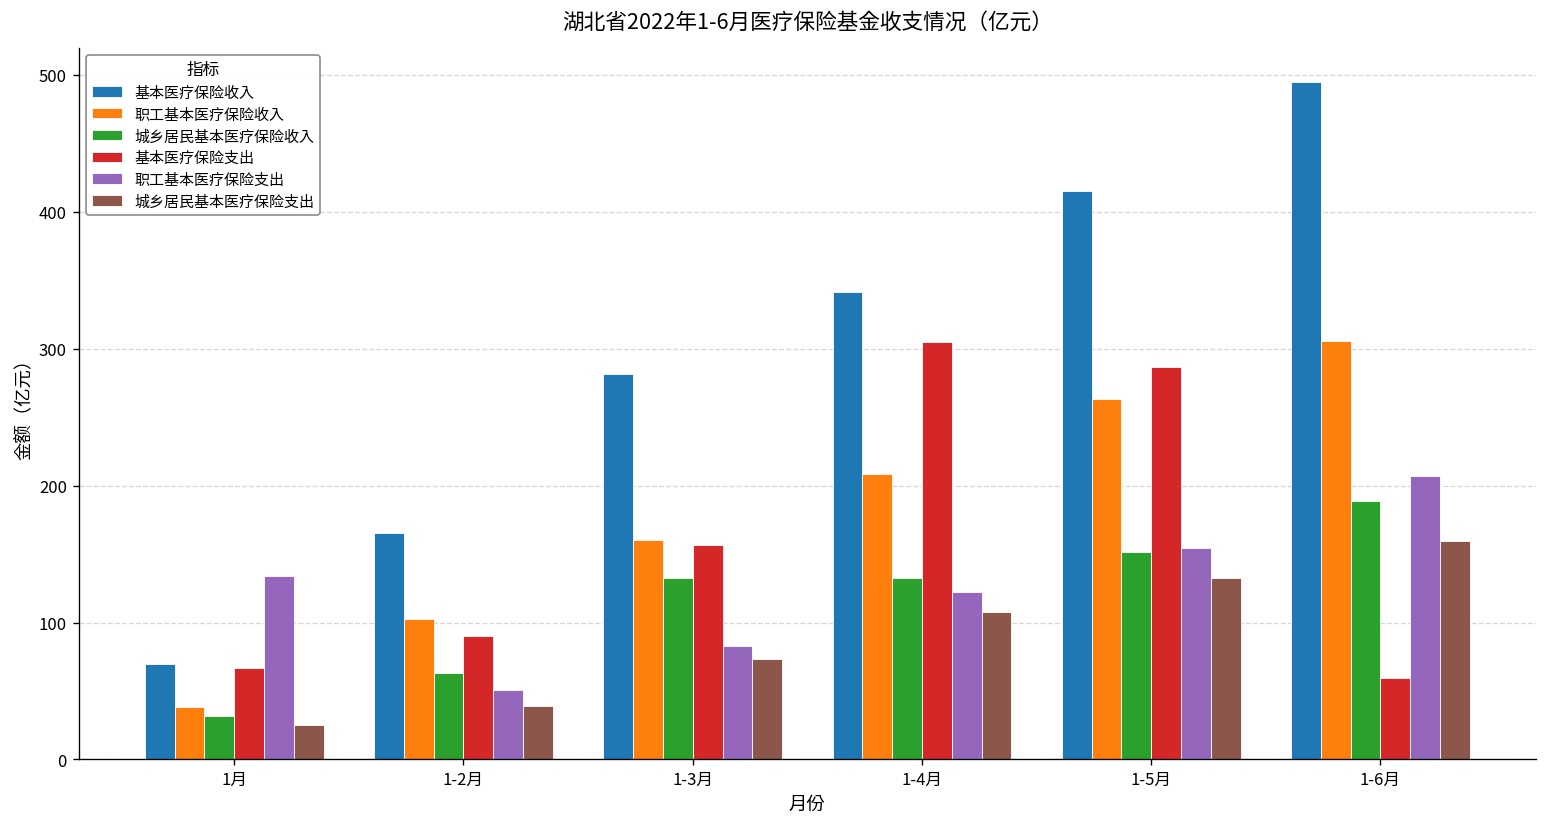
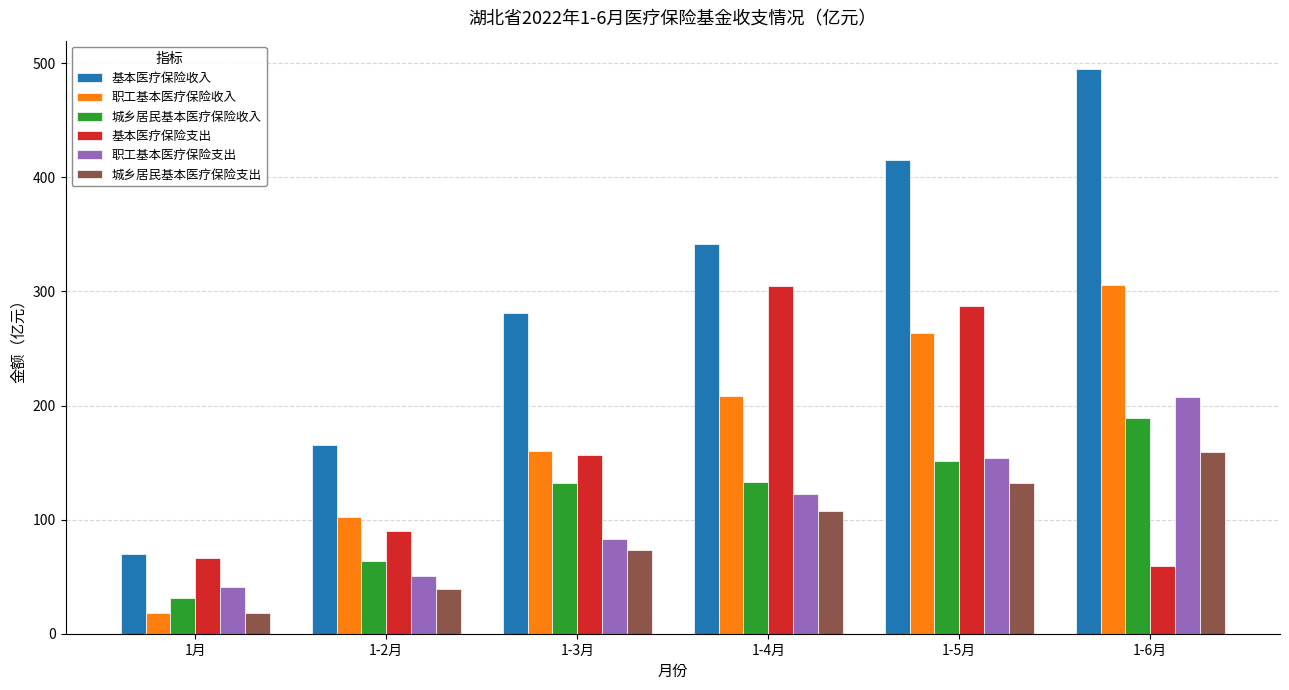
  {
    "基本医疗保险收入": {
      "1月": 70,
      "1-2月": 166,
      "1-3月": 281,
      "1-4月": 341,
      "1-5月": 415,
      "1-6月": 495
    },
    "职工基本医疗保险收入": {
-     "1月": 38,
+     "1月": 18,
      "1-2月": 102,
      "1-3月": 160,
      "1-4月": 209,
      "1-5月": 263,
      "1-6月": 306
    },
    "城乡居民基本医疗保险收入": {
      "1月": 31,
      "1-2月": 63,
      "1-3月": 132,
      "1-4月": 133,
      "1-5月": 151,
      "1-6月": 189
    },
    "基本医疗保险支出": {
      "1月": 67,
      "1-2月": 90,
      "1-3月": 156,
      "1-4月": 305,
      "1-5月": 287,
      "1-6月": 60
    },
    "职工基本医疗保险支出": {
-     "1月": 134,
+     "1月": 41,
      "1-2月": 51,
      "1-3月": 83,
      "1-4月": 122,
      "1-5月": 154,
      "1-6月": 207
    },
    "城乡居民基本医疗保险支出": {
-     "1月": 25,
+     "1月": 18,
      "1-2月": 39,
      "1-3月": 73,
      "1-4月": 108,
      "1-5月": 132,
      "1-6月": 160
    }
  }
